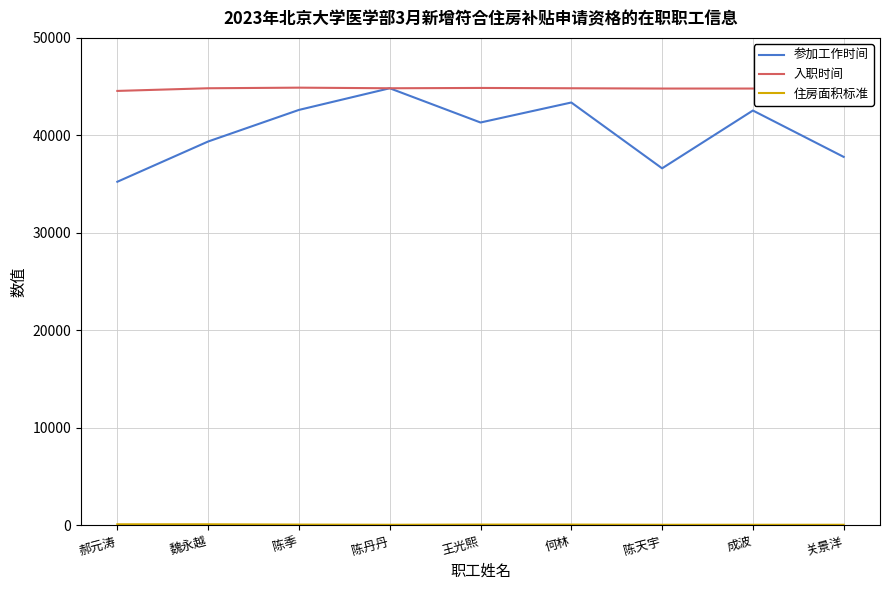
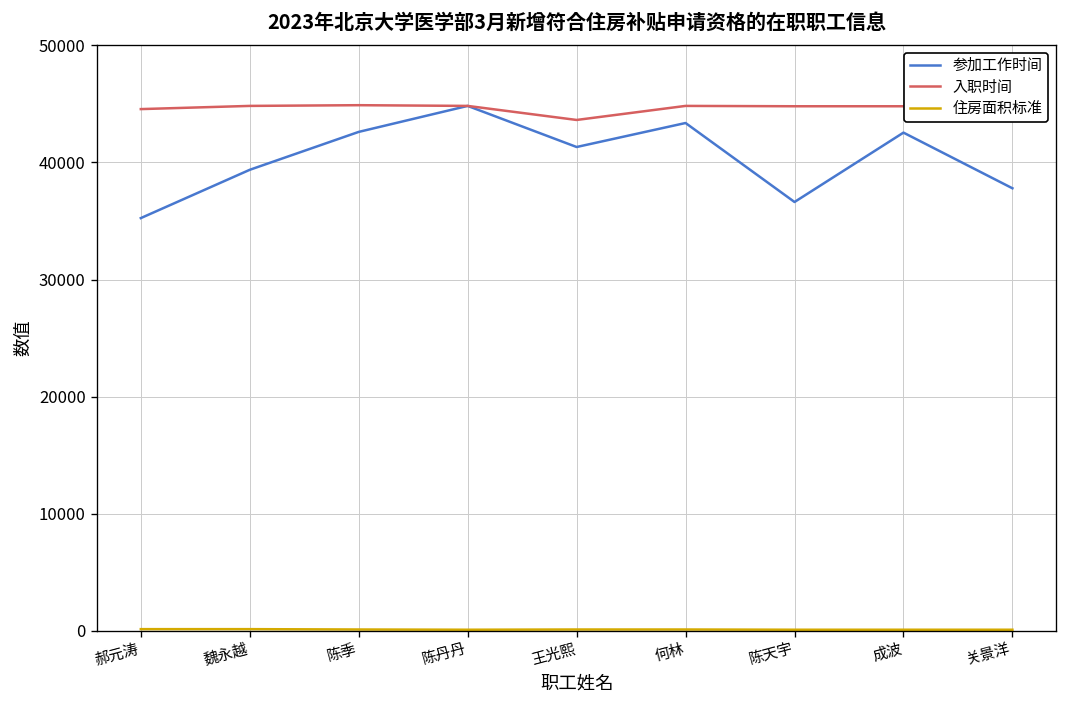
  {
    "参加工作时间": {
      "郝元涛": 35000,
      "魏永越": 39000,
      "陈季": 43000,
      "王光熙": 41000,
      "何林": 43000,
      "陈天宇": 37000,
      "成波": 43000,
      "关景洋": 38000
    },
    "入职时间": {
      "郝元涛": 45000,
      "魏永越": 45000,
      "陈季": 45000,
-     "王光熙": 45000,
+     "王光熙": 44000,
      "何林": 45000,
      "陈天宇": 45000,
      "成波": 45000
    },
    "住房面积标准": {
      "郝元涛": 0,
      "魏永越": 0,
      "陈季": 0,
      "陈丹丹": 0,
      "王光熙": 0,
      "何林": 0,
      "陈天宇": 0,
      "成波": 0,
      "关景洋": 0
    }
  }
